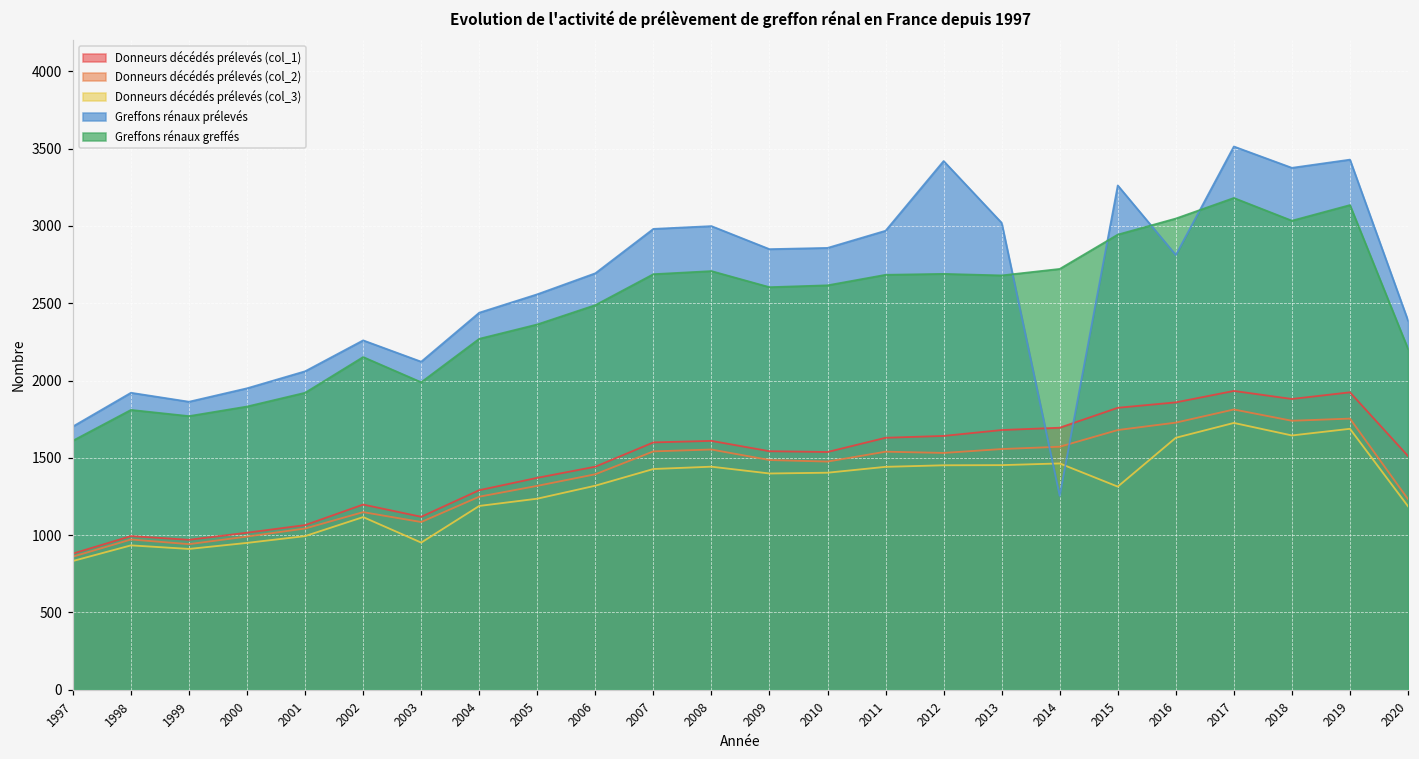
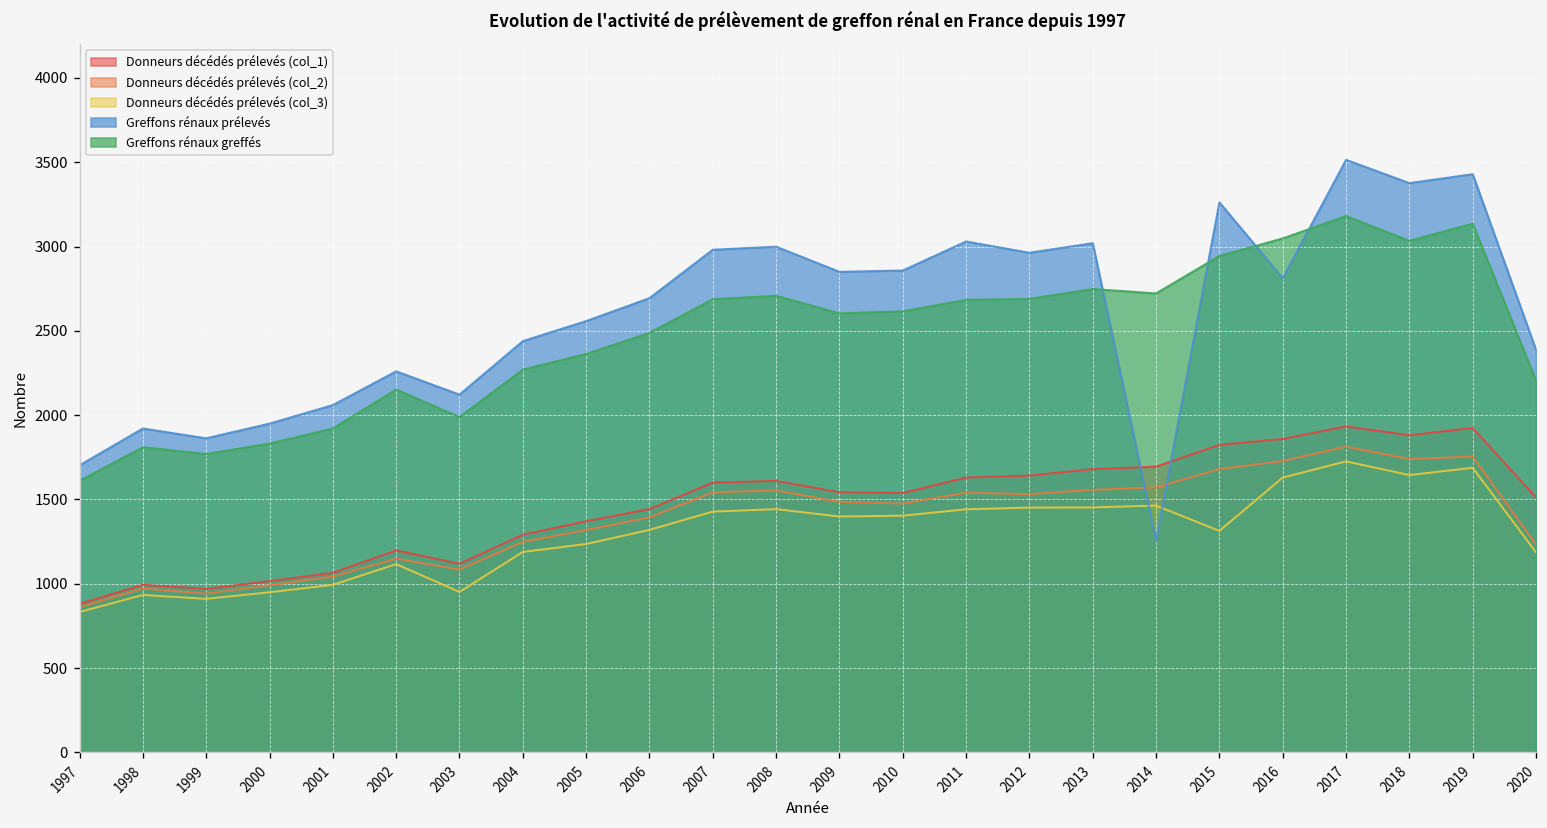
  {
    "Donneurs décédés prélevés (col_3)": {
      "1997": 830,
      "1998": 930,
      "1999": 910,
      "2000": 950,
      "2001": 990,
      "2002": 1120,
      "2003": 950,
      "2004": 1190,
      "2005": 1240,
      "2006": 1320,
      "2007": 1430,
      "2008": 1440,
      "2009": 1400,
      "2010": 1400,
      "2011": 1440,
      "2012": 1450,
      "2013": 1450,
      "2014": 1460,
      "2015": 1310,
      "2016": 1630,
      "2017": 1730,
      "2018": 1650,
      "2019": 1690,
      "2020": 1190
    },
    "Greffons rénaux prélevés": {
      "1997": 1700,
      "1998": 1920,
      "1999": 1860,
      "2000": 1950,
      "2001": 2060,
      "2002": 2260,
      "2003": 2120,
      "2004": 2440,
      "2005": 2560,
      "2006": 2690,
      "2007": 2980,
      "2008": 3000,
      "2009": 2850,
      "2010": 2860,
-     "2011": 2970,
-     "2012": 3420,
+     "2011": 3030,
+     "2012": 2960,
      "2013": 3020,
      "2014": 1260,
      "2015": 3260,
      "2016": 2810,
      "2017": 3510,
      "2018": 3380,
      "2019": 3430,
      "2020": 2390
    },
    "Greffons rénaux greffés": {
      "1997": 1610,
      "1998": 1810,
      "1999": 1770,
      "2000": 1830,
      "2001": 1920,
      "2002": 2150,
      "2003": 1990,
      "2004": 2270,
      "2005": 2360,
      "2006": 2490,
      "2007": 2690,
      "2008": 2710,
      "2009": 2600,
      "2010": 2620,
      "2011": 2680,
      "2012": 2690,
-     "2013": 2680,
+     "2013": 2750,
      "2014": 2720,
      "2015": 2940,
      "2016": 3050,
      "2017": 3180,
      "2018": 3030,
      "2019": 3140,
      "2020": 2210
    }
  }
